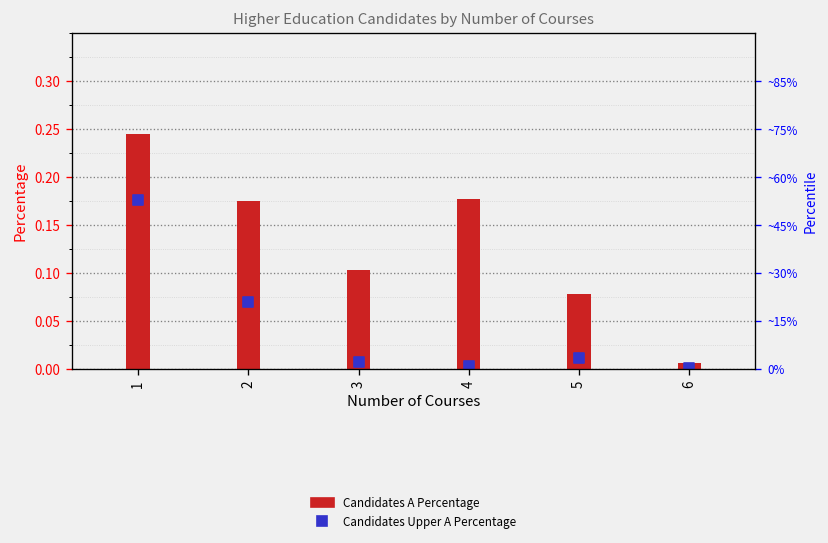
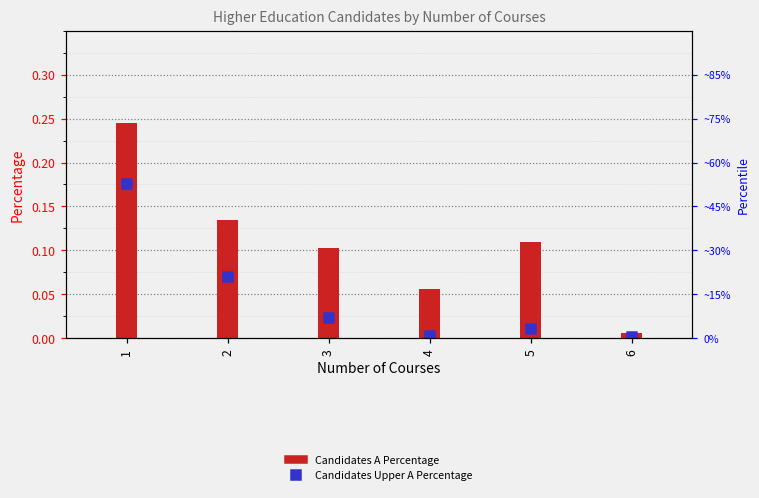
  {
    "Candidates A Percentage": {
      "1": 0.25,
-     "2": 0.18,
+     "2": 0.14,
      "3": 0.10,
-     "4": 0.18,
-     "5": 0.08,
+     "4": 0.06,
+     "5": 0.11,
      "6": 0.01
    },
    "Candidates Upper A Percentage": {
-     "3": 0.01
+     "3": 0.02
    }
  }
